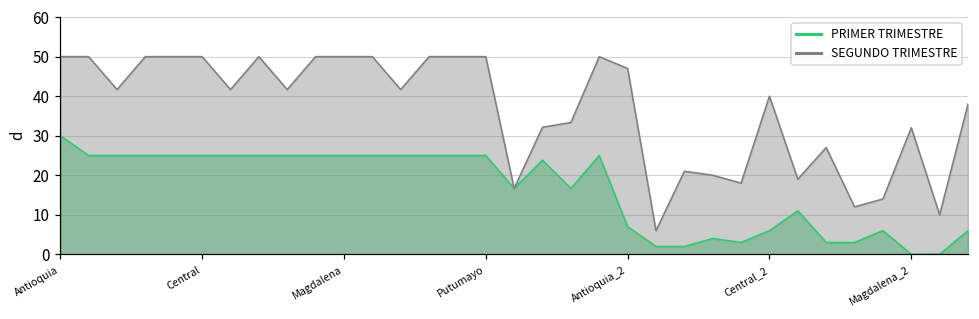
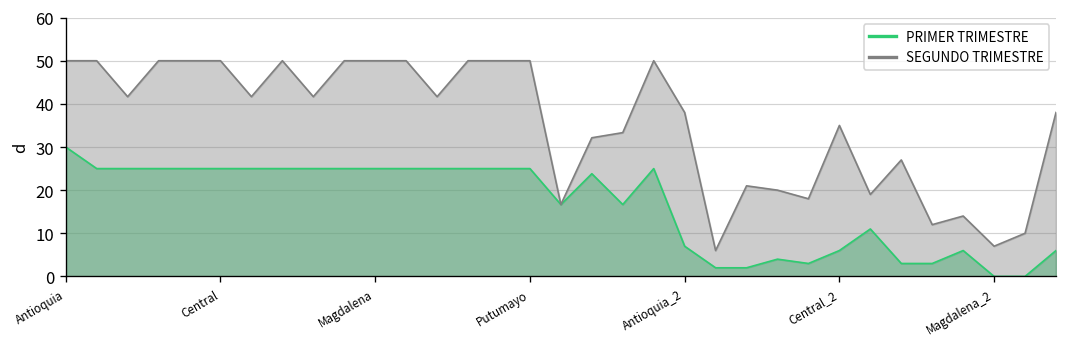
  {
    "PRIMER TRIMESTRE": {
      "Antioquia": 30,
      "Central": 25,
      "Magdalena": 25,
      "Putumayo": 25,
      "Antioquia_2": 7,
      "Central_2": 6,
      "Magdalena_2": 0
    },
    "SEGUNDO TRIMESTRE": {
      "Antioquia": 50,
      "Central": 50,
      "Magdalena": 50,
      "Putumayo": 50,
-     "Antioquia_2": 47,
-     "Central_2": 40,
-     "Magdalena_2": 32
+     "Antioquia_2": 38,
+     "Central_2": 35,
+     "Magdalena_2": 7
    }
  }
